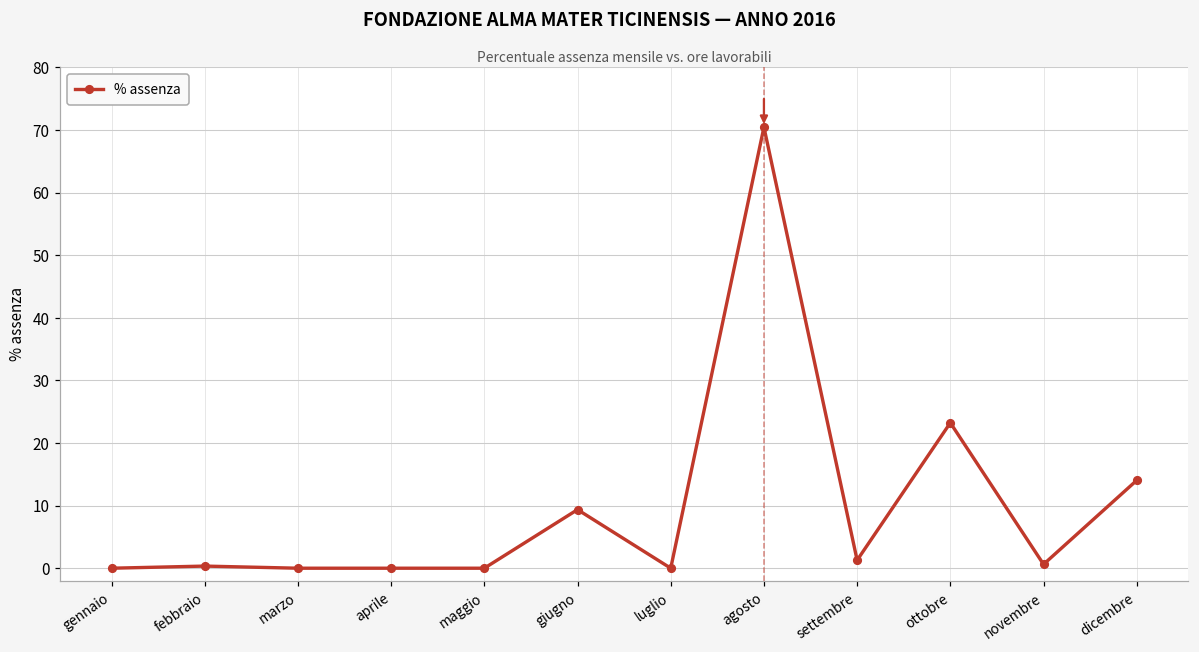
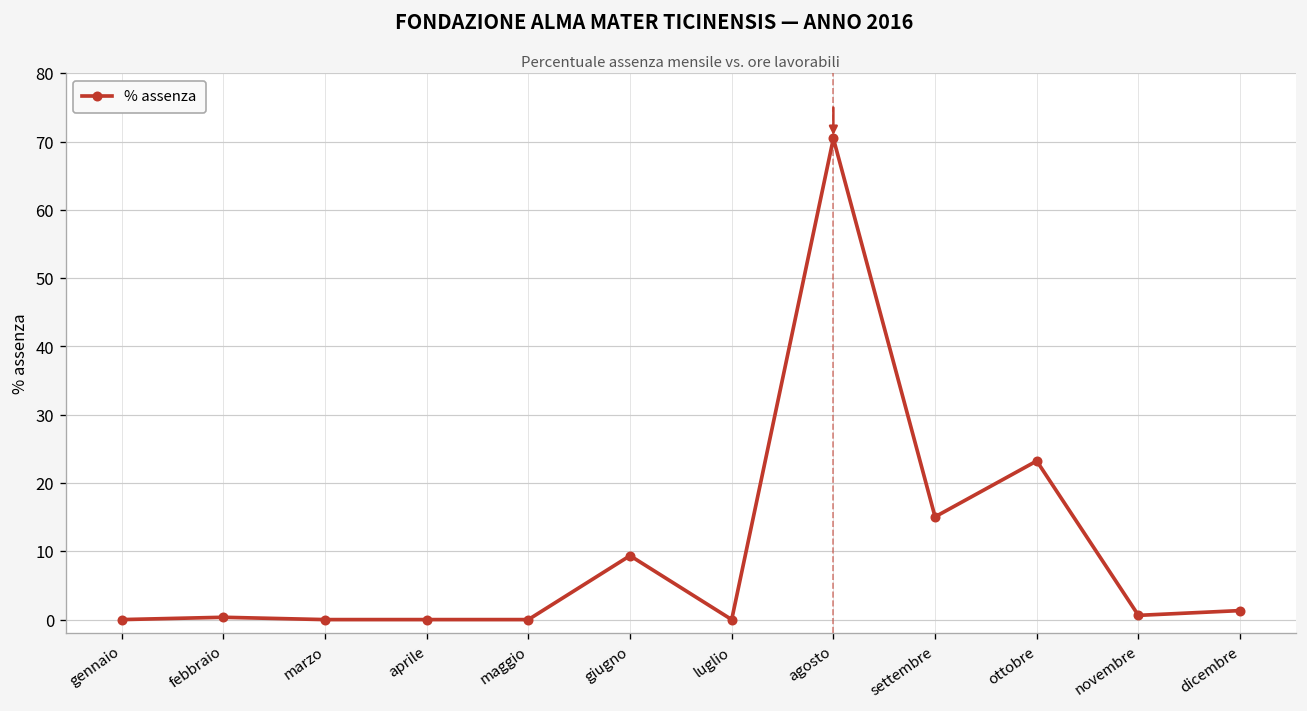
  {
    "gennaio": 0,
    "febbraio": 0,
    "marzo": 0,
    "aprile": 0,
    "maggio": 0,
    "giugno": 9,
    "luglio": 0,
    "agosto": 70,
-   "settembre": 1,
+   "settembre": 15,
    "ottobre": 23,
    "novembre": 1,
-   "dicembre": 14
+   "dicembre": 1
  }
